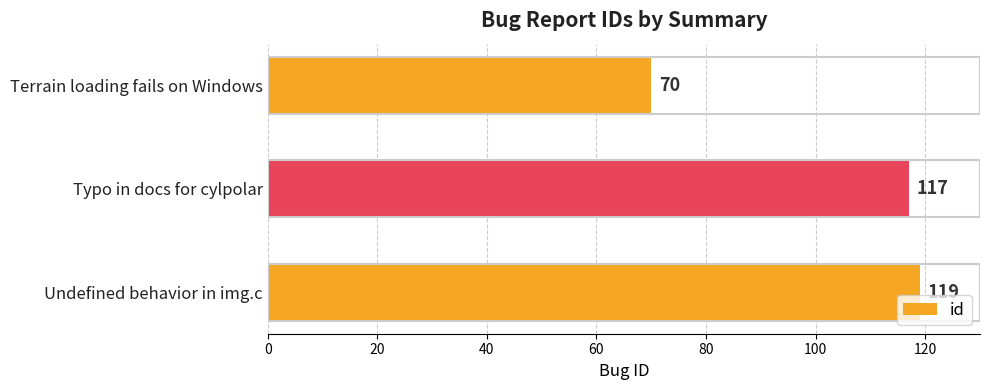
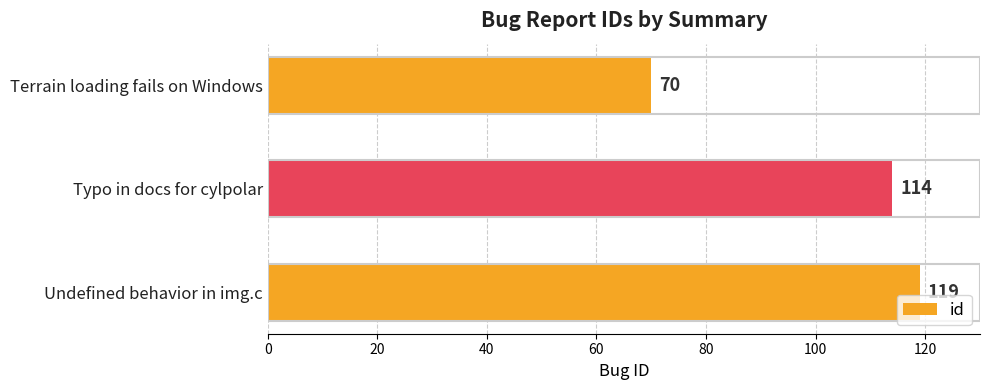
  {
    "Terrain loading fails on Windows": 70,
-   "Typo in docs for cylpolar": 117
+   "Typo in docs for cylpolar": 114
  }
